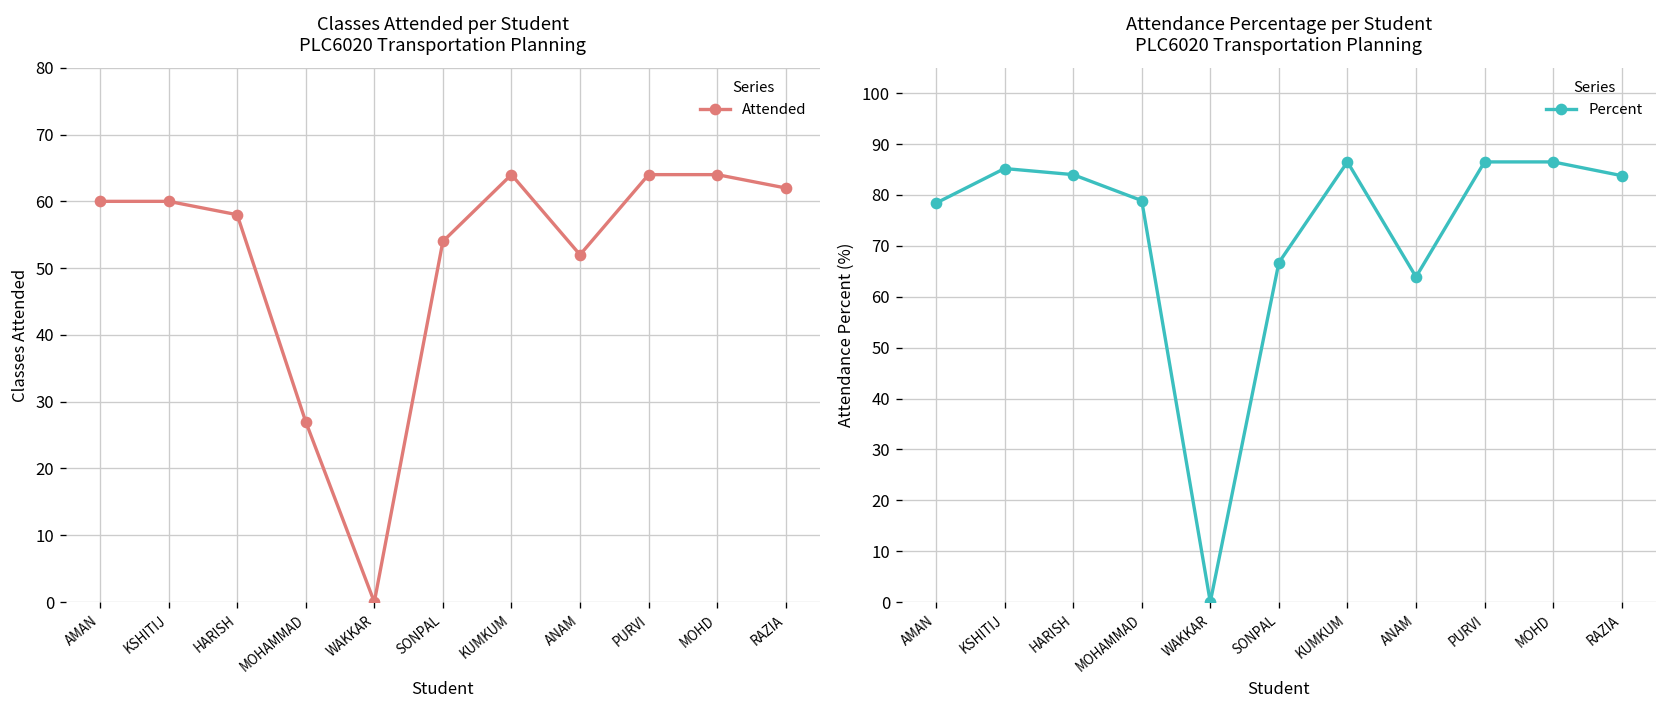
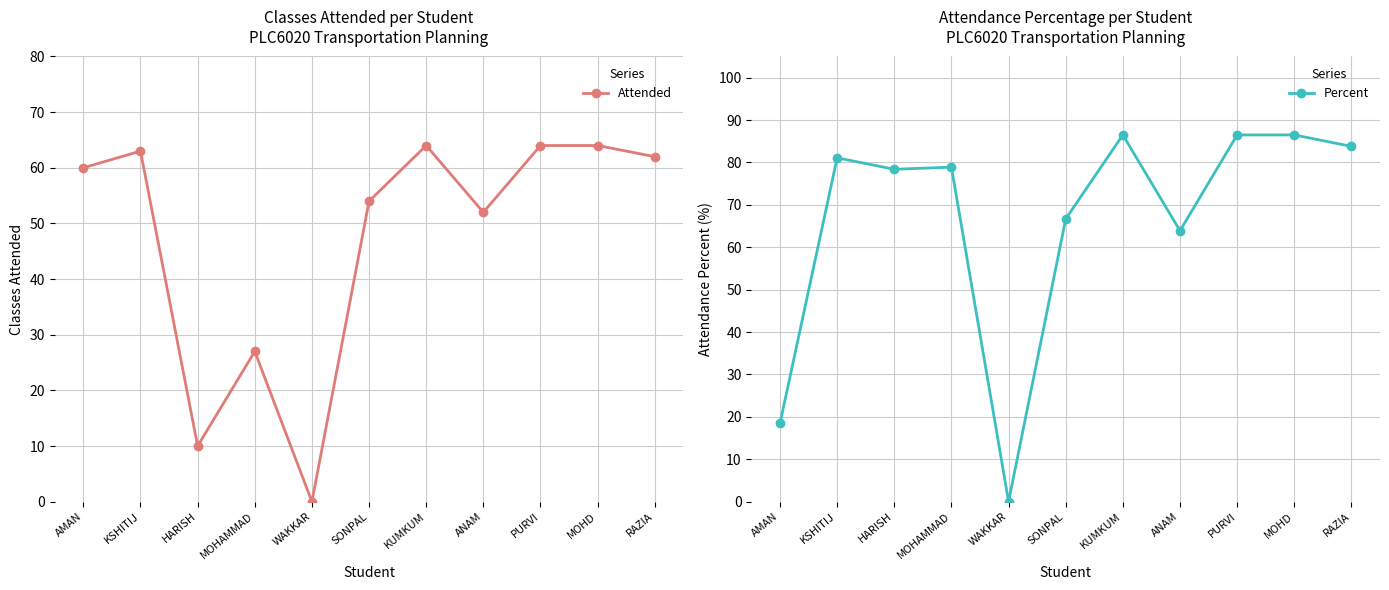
  {
    "Classes Attended per Student PLC6020 Transportation Planning": {
      "AMAN": 60,
-     "KSHITIJ": 60,
-     "HARISH": 58,
+     "KSHITIJ": 63,
+     "HARISH": 10,
      "MOHAMMAD": 27,
      "WAKKAR": 0,
      "SONPAL": 54,
      "KUMKUM": 64,
      "ANAM": 52,
      "PURVI": 64,
      "MOHD": 64,
      "RAZIA": 62
    },
    "Attendance Percentage per Student PLC6020 Transportation Planning": {
-     "AMAN": 78,
-     "KSHITIJ": 85,
-     "HARISH": 84,
+     "AMAN": 19,
+     "KSHITIJ": 81,
+     "HARISH": 78,
      "MOHAMMAD": 79,
      "WAKKAR": 0,
      "SONPAL": 67,
      "KUMKUM": 87,
      "ANAM": 64,
      "PURVI": 87,
      "MOHD": 87,
      "RAZIA": 84
    }
  }
